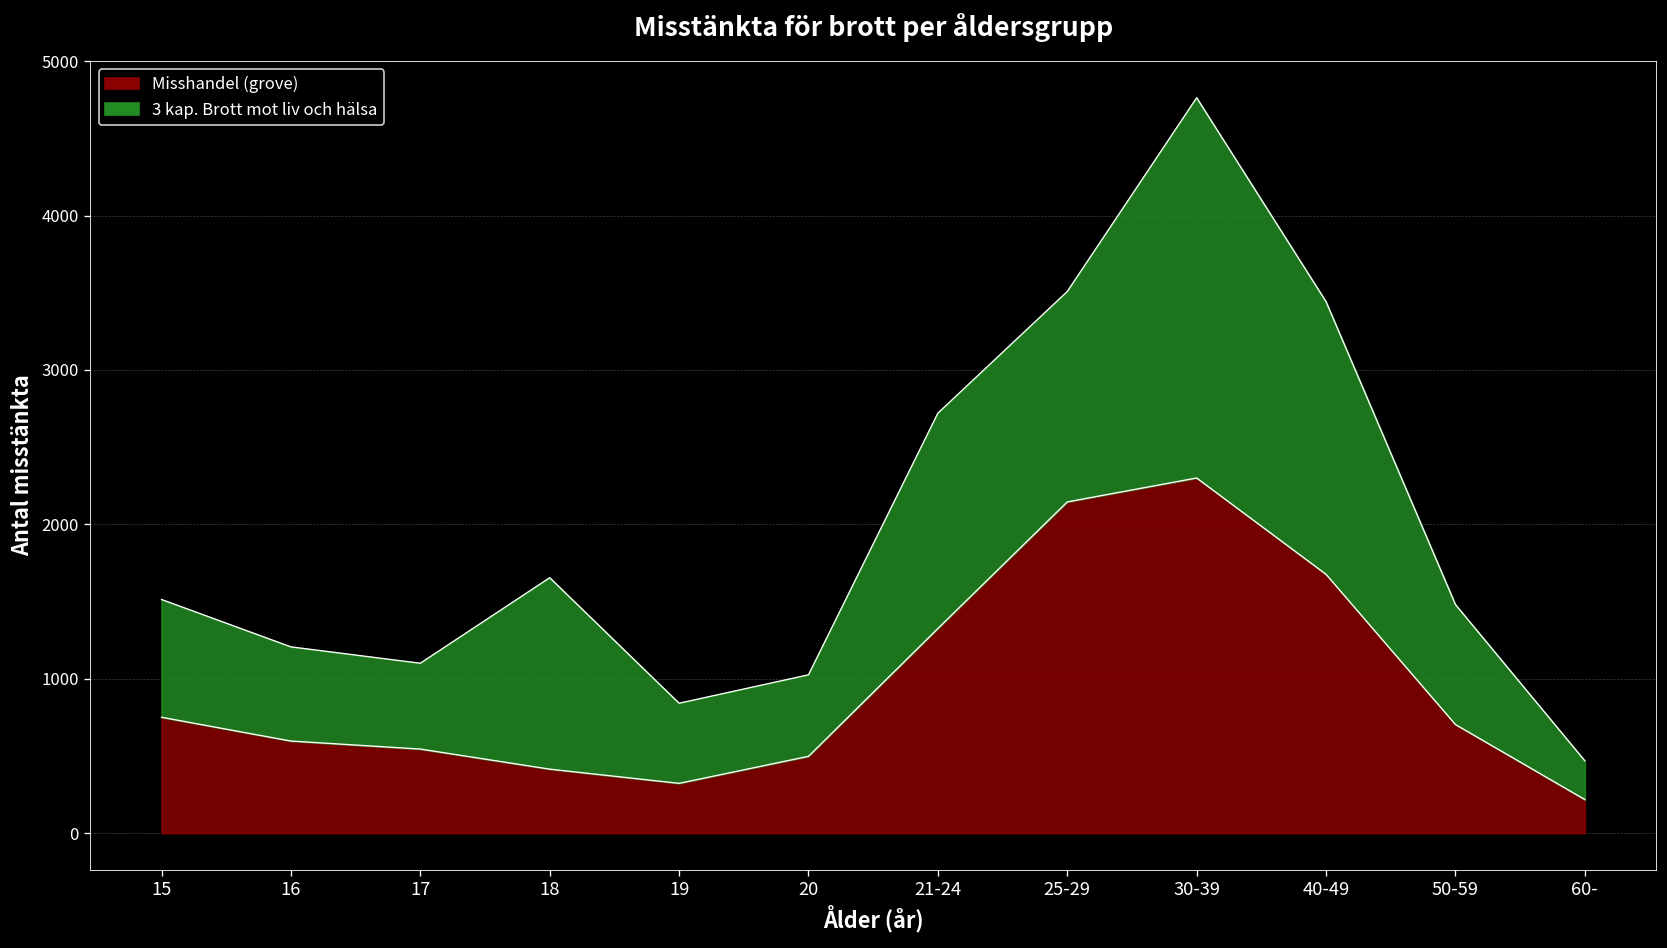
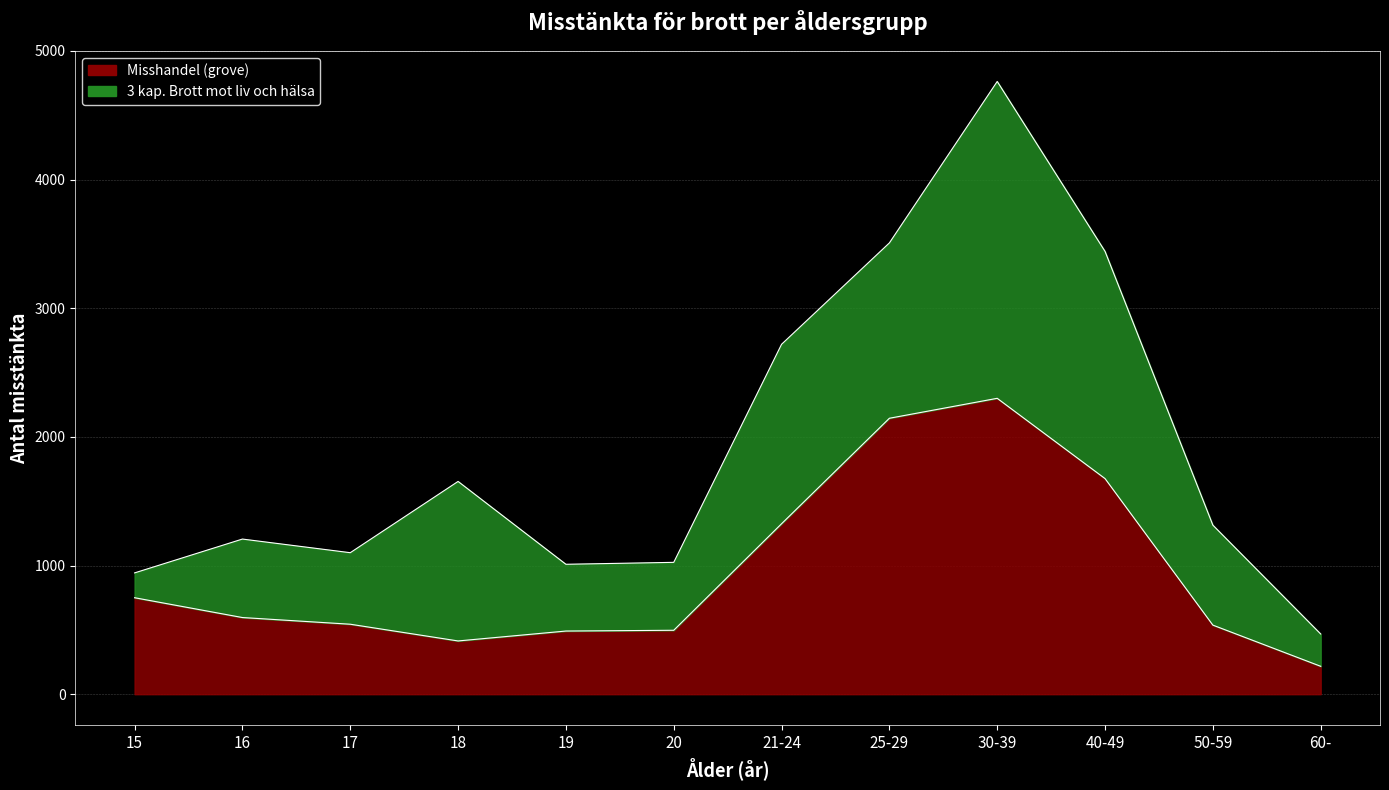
  {
    "Misshandel (grove)": {
      "15": 750,
      "16": 600,
      "17": 540,
      "18": 410,
-     "19": 320,
+     "19": 490,
      "20": 500,
      "21-24": 1330,
      "25-29": 2150,
      "30-39": 2300,
      "40-49": 1680,
-     "50-59": 700,
+     "50-59": 540,
      "60-": 220
    },
    "3 kap. Brott mot liv och hälsa": {
-     "15": 760,
+     "15": 190,
      "16": 610,
      "17": 560,
      "18": 1240,
      "19": 520,
      "20": 530,
      "21-24": 1400,
      "25-29": 1360,
      "30-39": 2460,
      "40-49": 1770,
      "50-59": 780,
      "60-": 250
    }
  }
